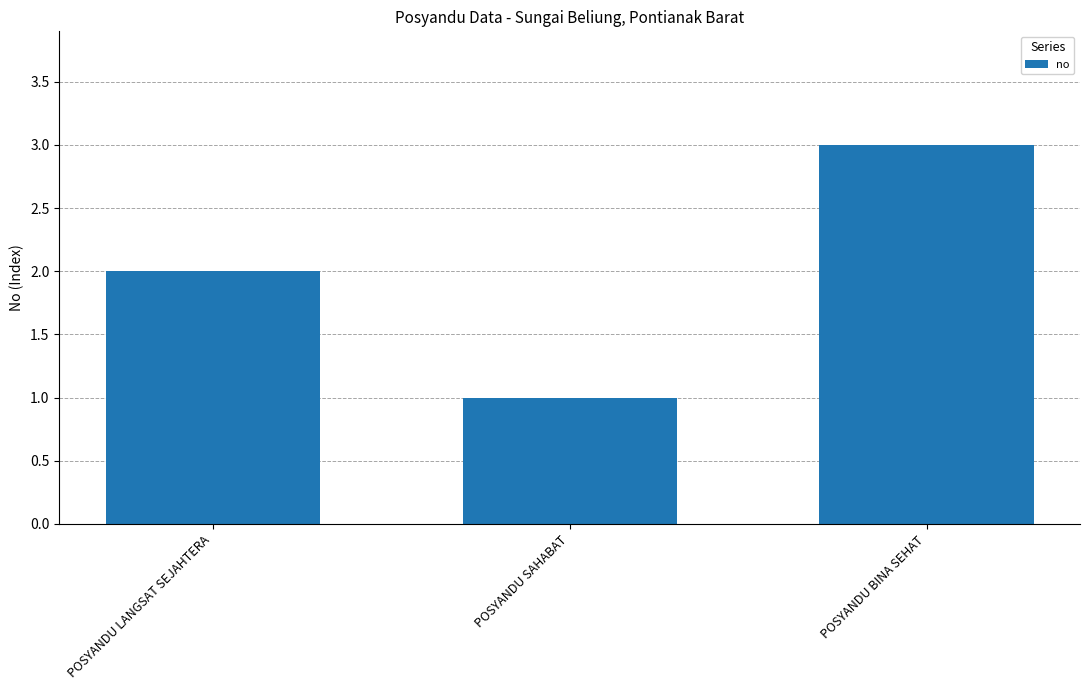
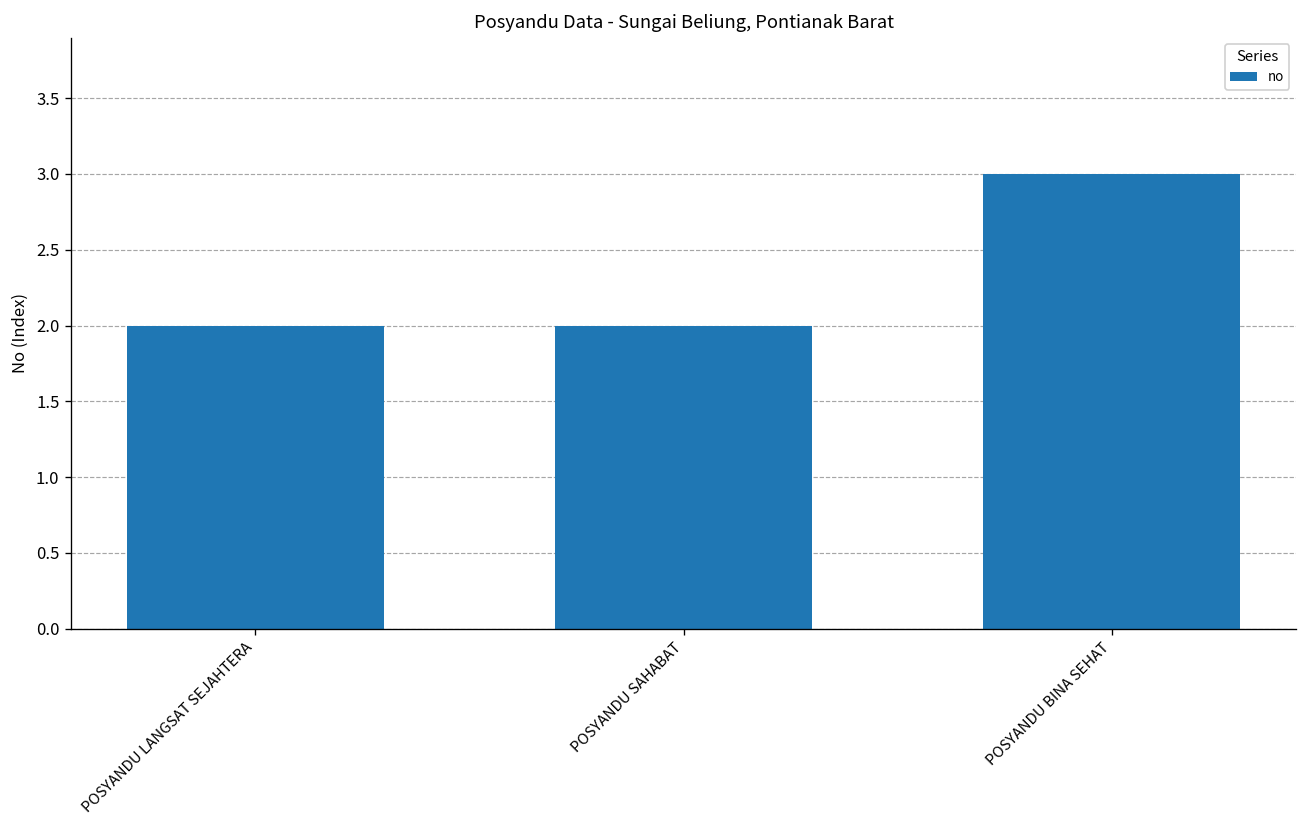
  {
    "POSYANDU LANGSAT SEJAHTERA": 2,
-   "POSYANDU SAHABAT": 1,
+   "POSYANDU SAHABAT": 2,
    "POSYANDU BINA SEHAT": 3
  }
